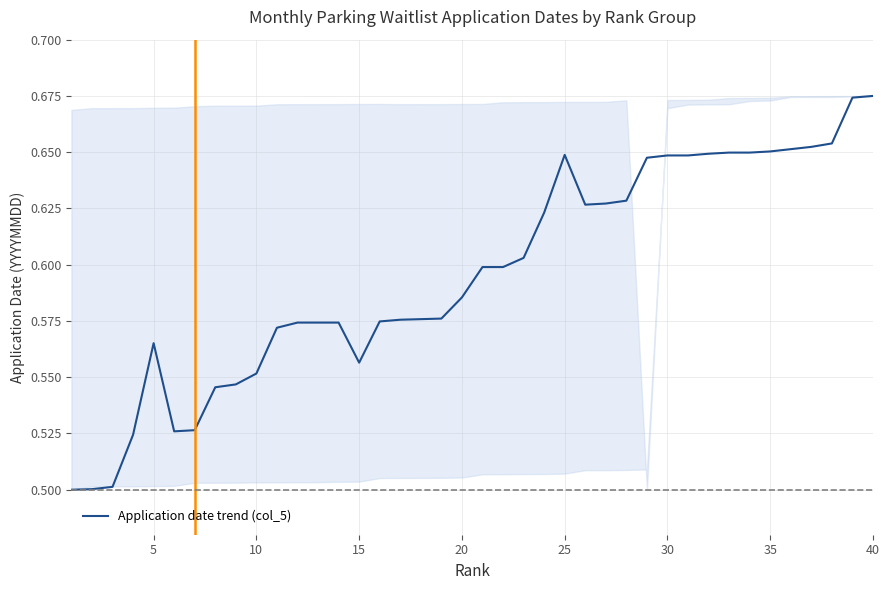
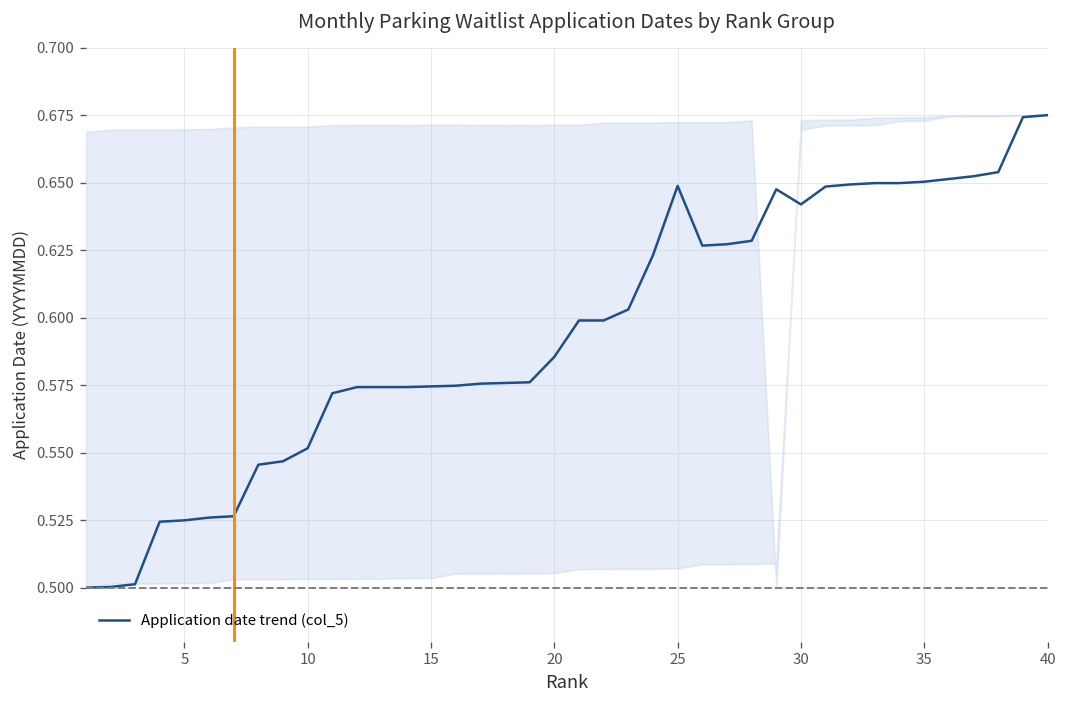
  {
    "Application date trend (col_5)": {
-     "5": 0.565,
+     "5": 0.525,
      "10": 0.552,
-     "15": 0.556,
+     "15": 0.575,
      "20": 0.585,
      "25": 0.649,
-     "30": 0.649,
+     "30": 0.642,
      "35": 0.650
    }
  }
